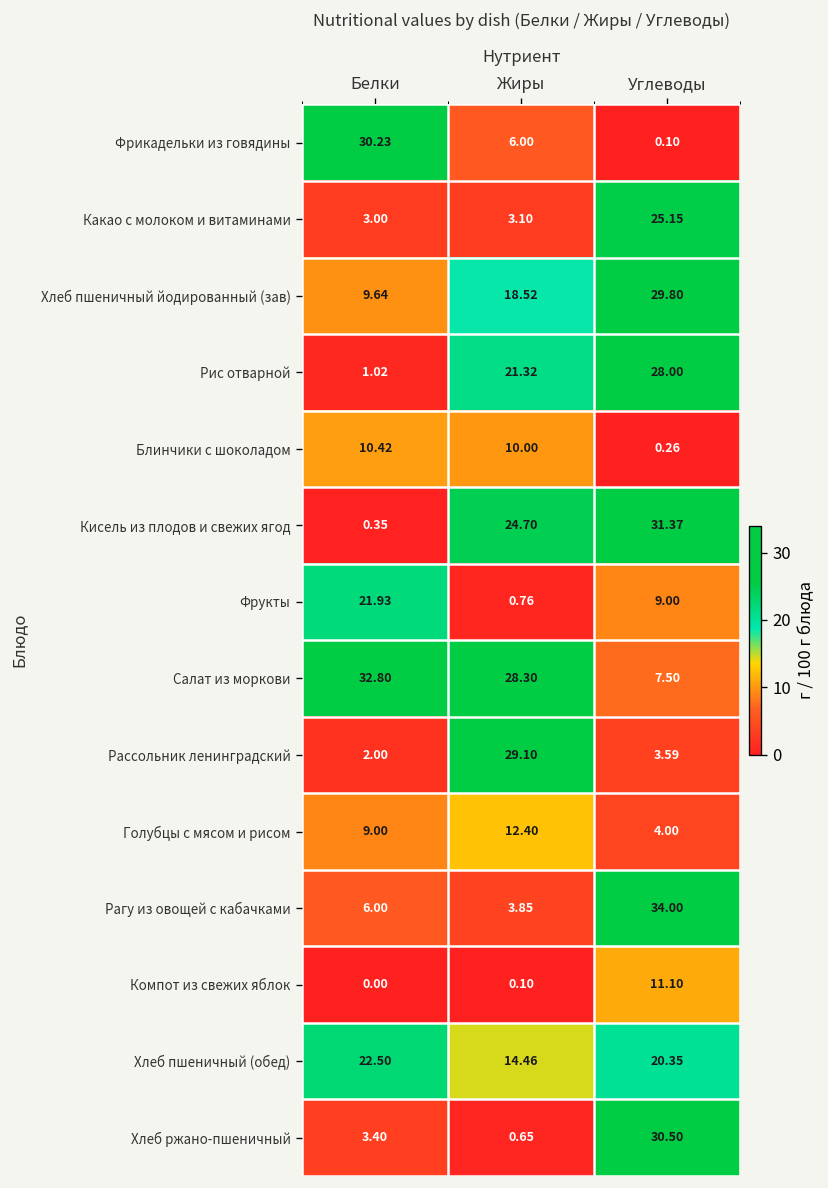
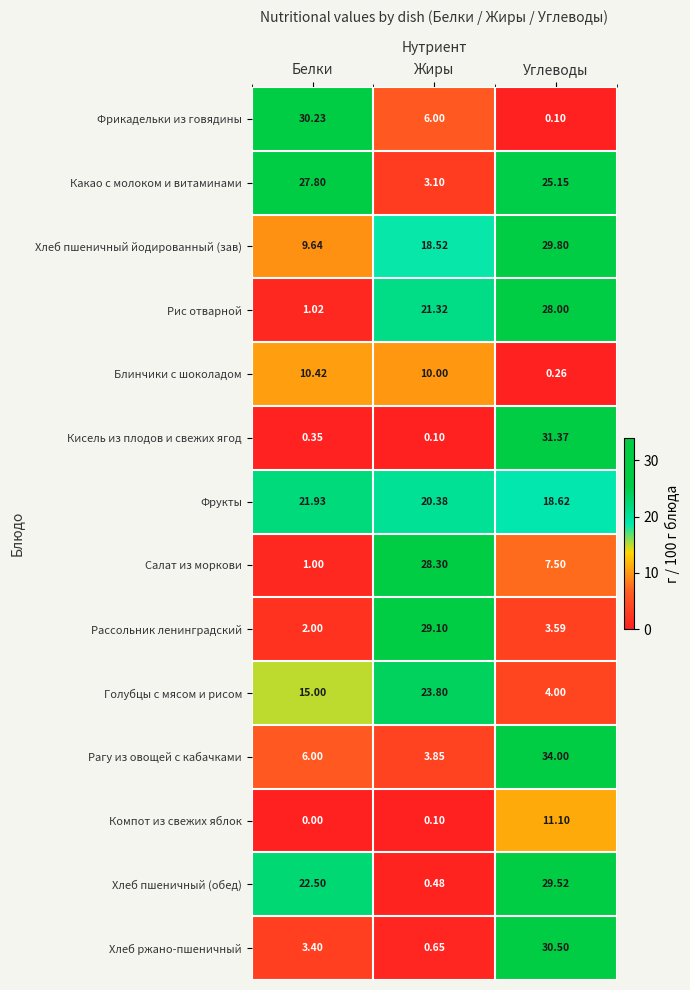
  {
    "Фрикадельки из говядины": {
      "Белки": 30.23,
      "Жиры": 6.00,
      "Углеводы": 0.10
    },
    "Какао с молоком и витаминами": {
-     "Белки": 3.00,
+     "Белки": 27.80,
      "Жиры": 3.10,
      "Углеводы": 25.15
    },
    "Хлеб пшеничный йодированный (зав)": {
      "Белки": 9.64,
      "Жиры": 18.52,
      "Углеводы": 29.80
    },
    "Рис отварной": {
      "Белки": 1.02,
      "Жиры": 21.32,
      "Углеводы": 28.00
    },
    "Блинчики с шоколадом": {
      "Белки": 10.42,
      "Жиры": 10.00,
      "Углеводы": 0.26
    },
    "Кисель из плодов и свежих ягод": {
      "Белки": 0.35,
-     "Жиры": 24.70,
+     "Жиры": 0.10,
      "Углеводы": 31.37
    },
    "Фрукты": {
      "Белки": 21.93,
-     "Жиры": 0.76,
-     "Углеводы": 9.00
+     "Жиры": 20.38,
+     "Углеводы": 18.62
    },
    "Салат из моркови": {
-     "Белки": 32.80,
+     "Белки": 1.00,
      "Жиры": 28.30,
      "Углеводы": 7.50
    },
    "Рассольник ленинградский": {
      "Белки": 2.00,
      "Жиры": 29.10,
      "Углеводы": 3.59
    },
    "Голубцы с мясом и рисом": {
-     "Белки": 9.00,
-     "Жиры": 12.40,
+     "Белки": 15.00,
+     "Жиры": 23.80,
      "Углеводы": 4.00
    },
    "Рагу из овощей с кабачками": {
      "Белки": 6.00,
      "Жиры": 3.85,
      "Углеводы": 34.00
    },
    "Компот из свежих яблок": {
      "Белки": 0.00,
      "Жиры": 0.10,
      "Углеводы": 11.10
    },
    "Хлеб пшеничный (обед)": {
      "Белки": 22.50,
-     "Жиры": 14.46,
-     "Углеводы": 20.35
+     "Жиры": 0.48,
+     "Углеводы": 29.52
    },
    "Хлеб ржано-пшеничный": {
      "Белки": 3.40,
      "Жиры": 0.65,
      "Углеводы": 30.50
    }
  }
